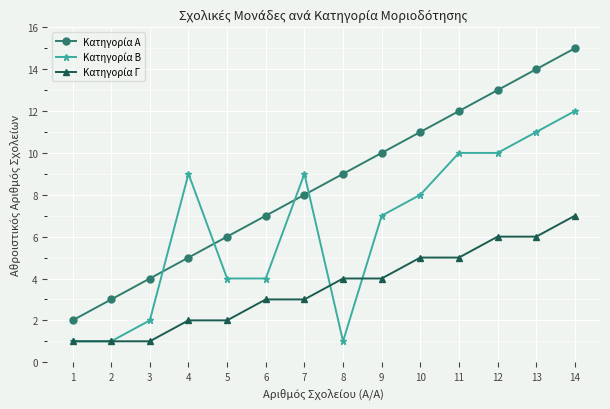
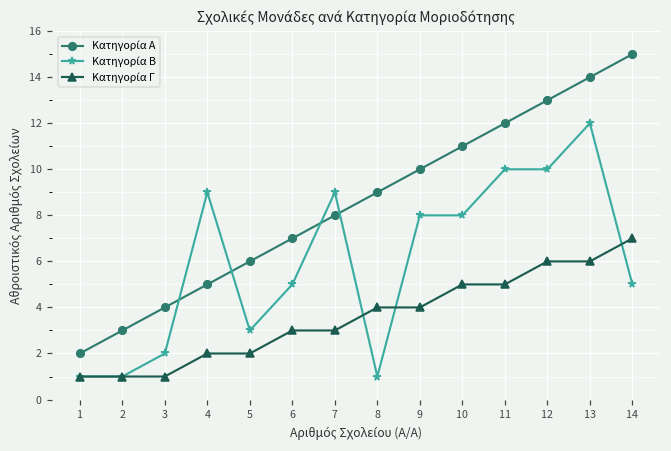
  {
    "Κατηγορία Β": {
      "3": 2,
      "4": 9,
-     "5": 4,
-     "6": 4,
+     "5": 3,
+     "6": 5,
      "7": 9,
      "8": 1,
-     "9": 7,
+     "9": 8,
      "10": 8,
      "11": 10,
      "12": 10,
-     "13": 11,
-     "14": 12
+     "13": 12,
+     "14": 5
    }
  }
